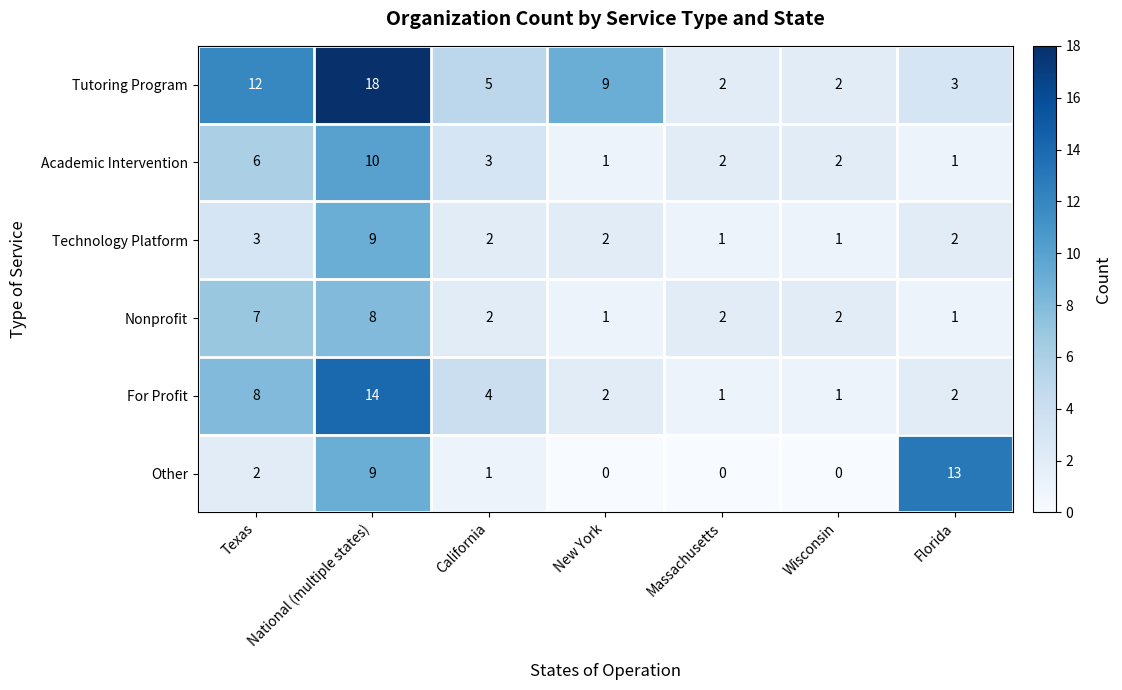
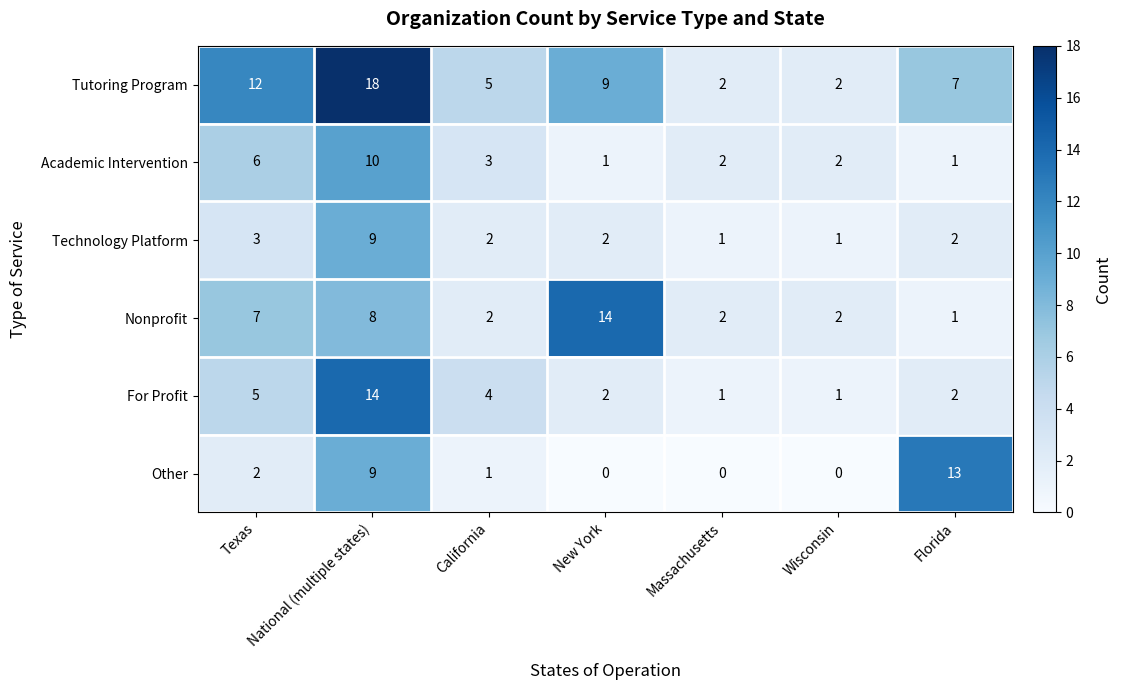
  {
    "Tutoring Program": {
      "Texas": 12,
      "National (multiple states)": 18,
      "California": 5,
      "New York": 9,
      "Massachusetts": 2,
      "Wisconsin": 2,
-     "Florida": 3
+     "Florida": 7
    },
    "Academic Intervention": {
      "Texas": 6,
      "National (multiple states)": 10,
      "California": 3,
      "New York": 1,
      "Massachusetts": 2,
      "Wisconsin": 2,
      "Florida": 1
    },
    "Technology Platform": {
      "Texas": 3,
      "National (multiple states)": 9,
      "California": 2,
      "New York": 2,
      "Massachusetts": 1,
      "Wisconsin": 1,
      "Florida": 2
    },
    "Nonprofit": {
      "Texas": 7,
      "National (multiple states)": 8,
      "California": 2,
-     "New York": 1,
+     "New York": 14,
      "Massachusetts": 2,
      "Wisconsin": 2,
      "Florida": 1
    },
    "For Profit": {
-     "Texas": 8,
+     "Texas": 5,
      "National (multiple states)": 14,
      "California": 4,
      "New York": 2,
      "Massachusetts": 1,
      "Wisconsin": 1,
      "Florida": 2
    },
    "Other": {
      "Texas": 2,
      "National (multiple states)": 9,
      "California": 1,
      "New York": 0,
      "Massachusetts": 0,
      "Wisconsin": 0,
      "Florida": 13
    }
  }
